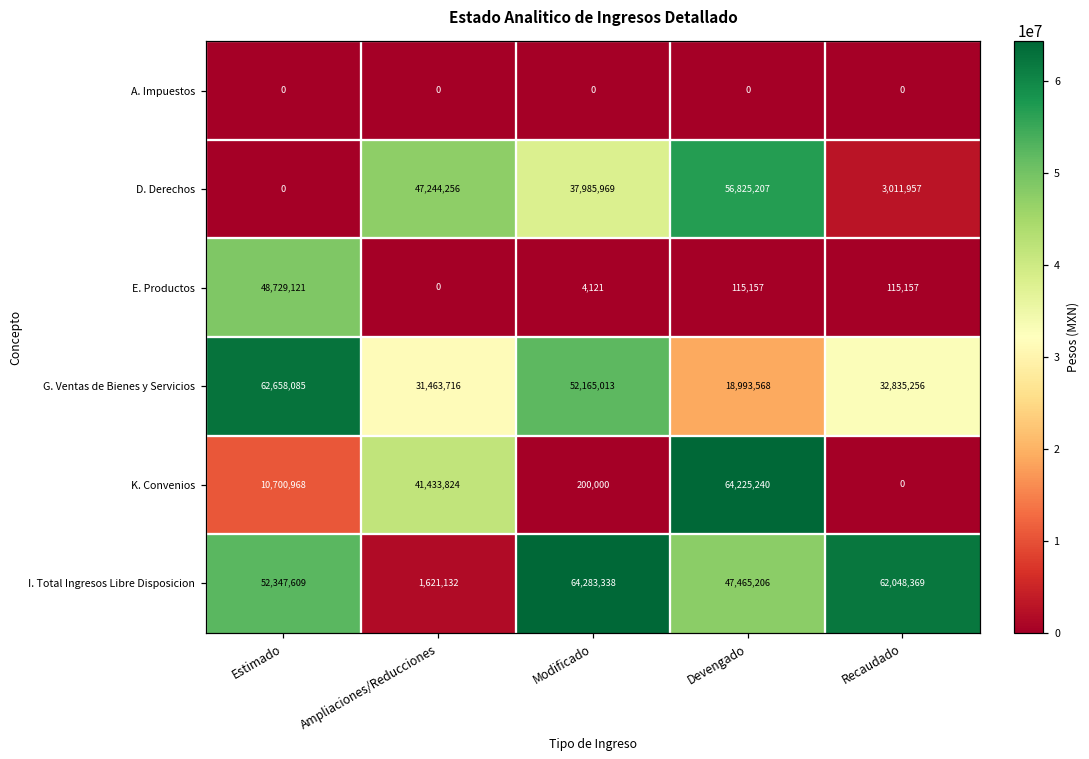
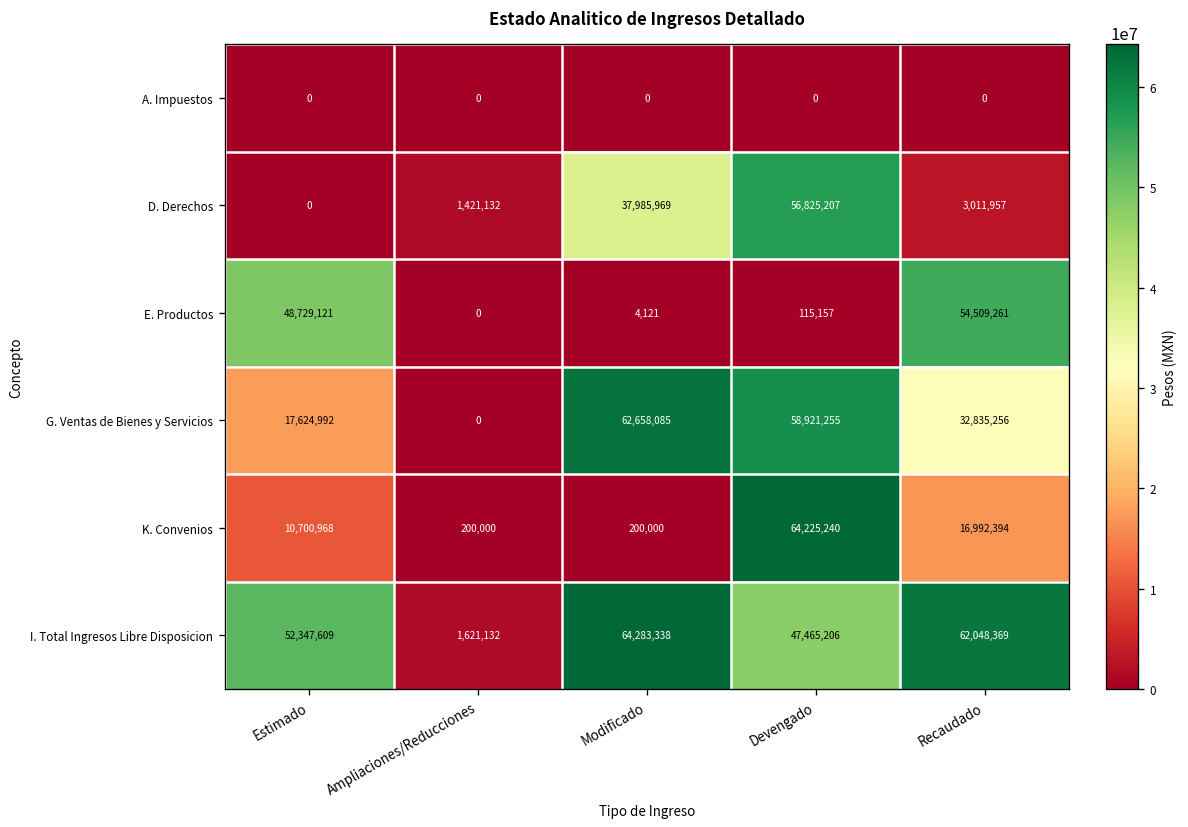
  {
    "A. Impuestos": {
      "Estimado": "0",
      "Ampliaciones/Reducciones": "0",
      "Modificado": "0",
      "Devengado": "0",
      "Recaudado": "0"
    },
    "D. Derechos": {
      "Estimado": "0",
-     "Ampliaciones/Reducciones": "47,244,256",
+     "Ampliaciones/Reducciones": "1,421,132",
      "Modificado": "37,985,969",
      "Devengado": "56,825,207",
      "Recaudado": "3,011,957"
    },
    "E. Productos": {
      "Estimado": "48,729,121",
      "Ampliaciones/Reducciones": "0",
      "Modificado": "4,121",
      "Devengado": "115,157",
-     "Recaudado": "115,157"
+     "Recaudado": "54,509,261"
    },
    "G. Ventas de Bienes y Servicios": {
-     "Estimado": "62,658,085",
-     "Ampliaciones/Reducciones": "31,463,716",
-     "Modificado": "52,165,013",
-     "Devengado": "18,993,568",
+     "Estimado": "17,624,992",
+     "Ampliaciones/Reducciones": "0",
+     "Modificado": "62,658,085",
+     "Devengado": "58,921,255",
      "Recaudado": "32,835,256"
    },
    "K. Convenios": {
      "Estimado": "10,700,968",
-     "Ampliaciones/Reducciones": "41,433,824",
+     "Ampliaciones/Reducciones": "200,000",
      "Modificado": "200,000",
      "Devengado": "64,225,240",
-     "Recaudado": "0"
+     "Recaudado": "16,992,394"
    },
    "I. Total Ingresos Libre Disposicion": {
      "Estimado": "52,347,609",
      "Ampliaciones/Reducciones": "1,621,132",
      "Modificado": "64,283,338",
      "Devengado": "47,465,206",
      "Recaudado": "62,048,369"
    }
  }
